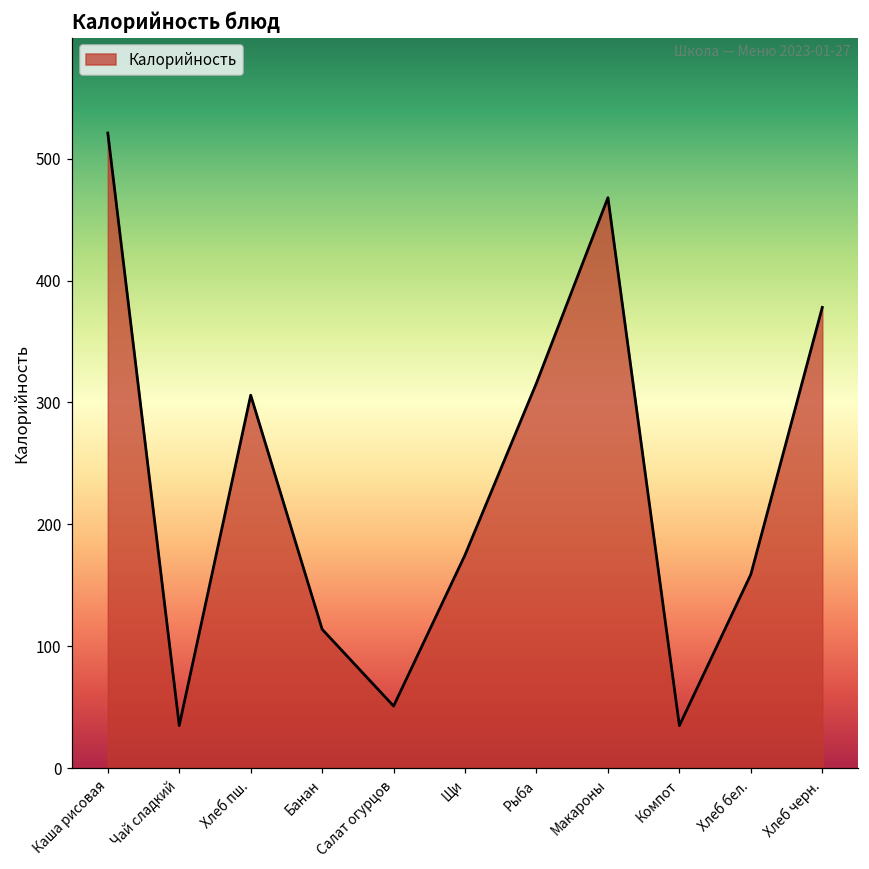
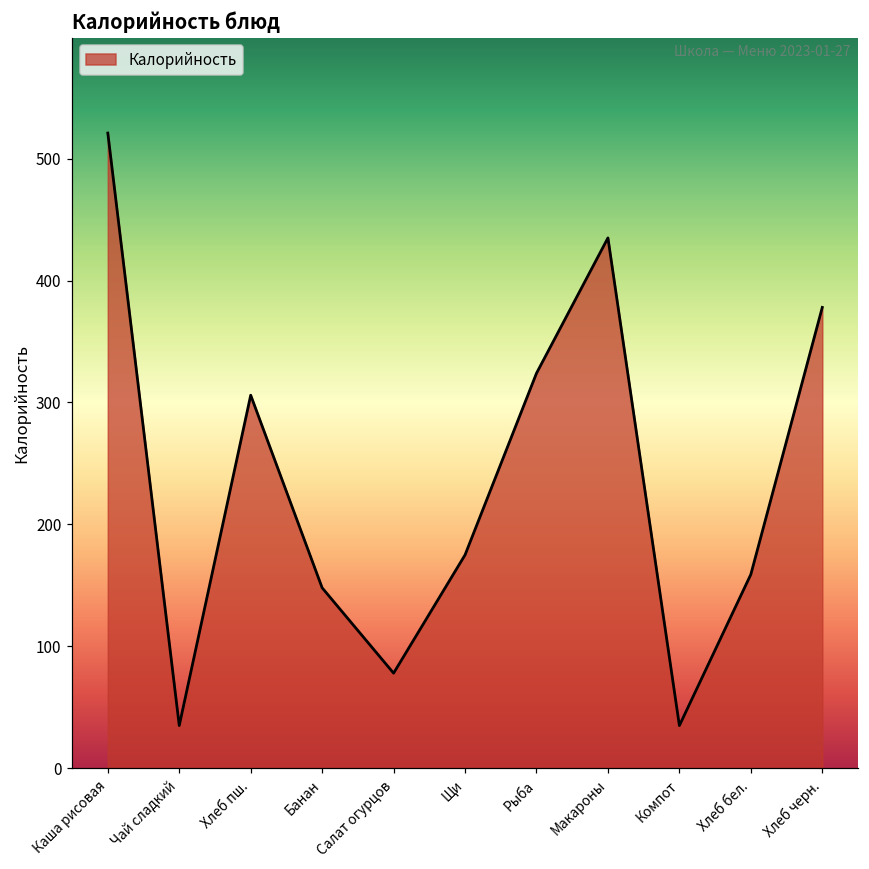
  {
    "Каша рисовая": 521,
    "Чай сладкий": 35,
    "Хлеб пш.": 306,
-   "Банан": 114,
-   "Салат огурцов": 51,
+   "Банан": 148,
+   "Салат огурцов": 78,
    "Щи": 175,
-   "Рыба": 316,
-   "Макароны": 468,
+   "Рыба": 324,
+   "Макароны": 435,
    "Компот": 35,
    "Хлеб бел.": 159,
    "Хлеб черн.": 378
  }
